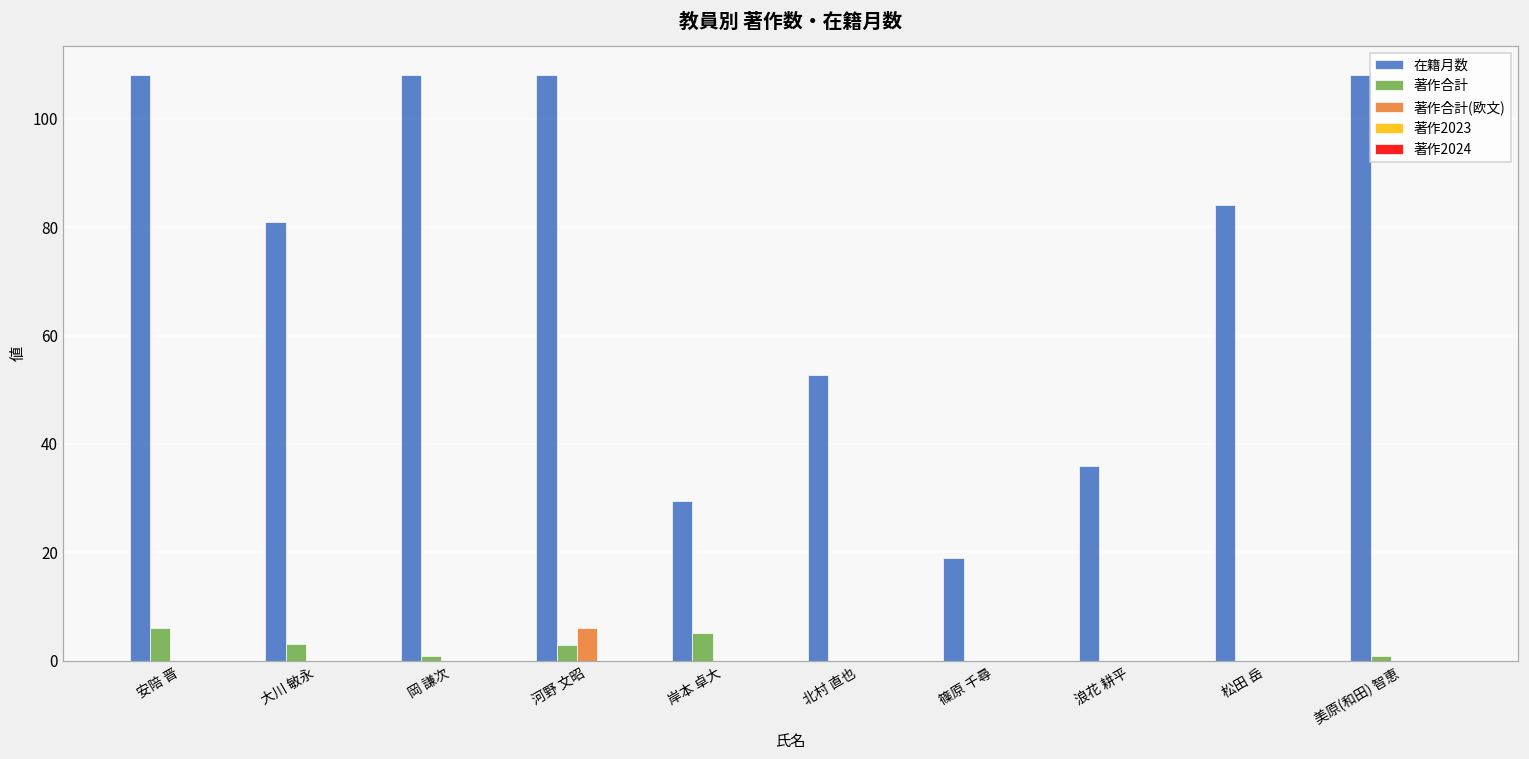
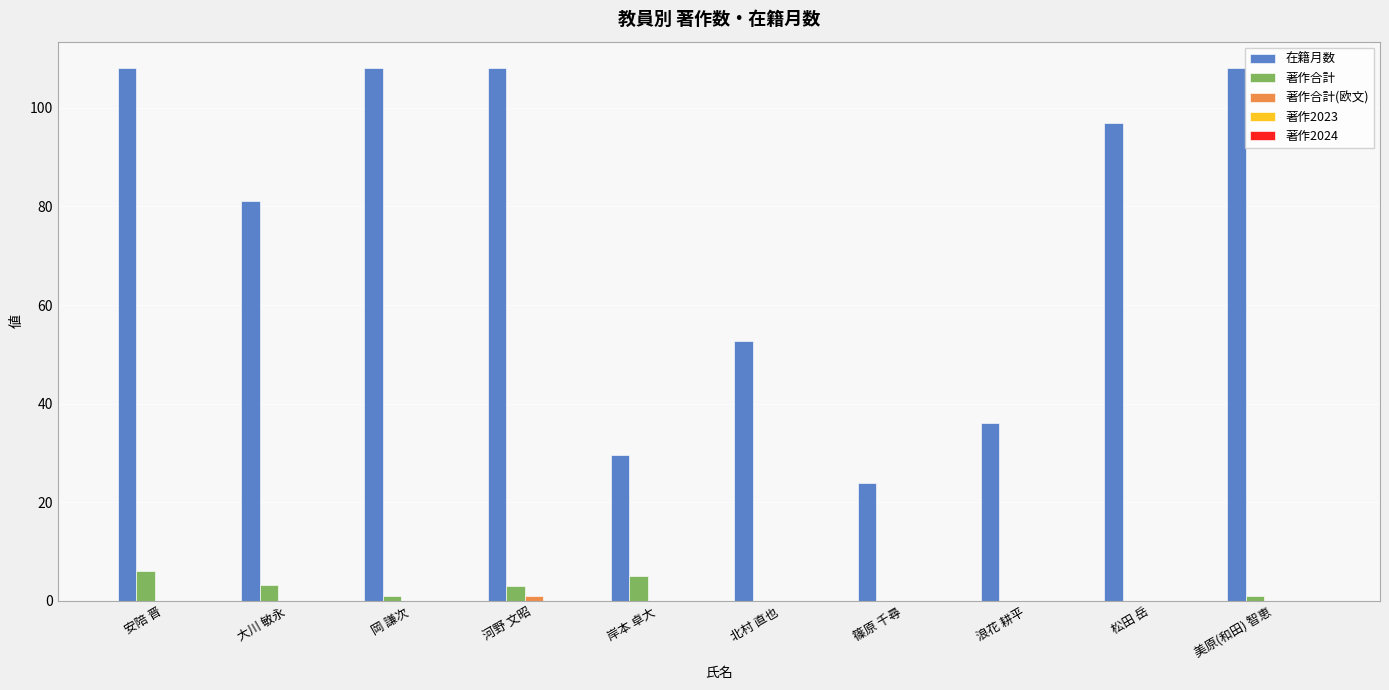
  {
    "在籍月数": {
      "安陪 晋": 108,
      "大川 敏永": 81,
      "岡 謙次": 108,
      "河野 文昭": 108,
      "岸本 卓大": 30,
      "北村 直也": 53,
-     "篠原 千尋": 19,
+     "篠原 千尋": 24,
      "浪花 耕平": 36,
-     "松田 岳": 84,
+     "松田 岳": 97,
      "美原(和田) 智恵": 108
    },
    "著作合計": {
      "安陪 晋": 6,
      "大川 敏永": 3,
      "岡 謙次": 1,
      "河野 文昭": 3,
      "岸本 卓大": 5,
      "北村 直也": 0,
      "篠原 千尋": 0,
      "浪花 耕平": 0,
      "松田 岳": 0,
      "美原(和田) 智恵": 1
    },
    "著作合計(欧文)": {
      "安陪 晋": 0,
      "大川 敏永": 0,
      "岡 謙次": 0,
-     "河野 文昭": 6,
+     "河野 文昭": 1,
      "岸本 卓大": 0,
      "北村 直也": 0,
      "篠原 千尋": 0,
      "浪花 耕平": 0,
      "松田 岳": 0,
      "美原(和田) 智恵": 0
    },
    "著作2023": {
      "安陪 晋": 0,
      "大川 敏永": 0,
      "岡 謙次": 0,
      "河野 文昭": 0,
      "岸本 卓大": 0,
      "北村 直也": 0,
      "篠原 千尋": 0,
      "浪花 耕平": 0,
      "松田 岳": 0,
      "美原(和田) 智恵": 0
    },
    "著作2024": {
      "安陪 晋": 0,
      "大川 敏永": 0,
      "岡 謙次": 0,
      "河野 文昭": 0,
      "岸本 卓大": 0,
      "北村 直也": 0,
      "篠原 千尋": 0,
      "浪花 耕平": 0,
      "松田 岳": 0,
      "美原(和田) 智恵": 0
    }
  }
